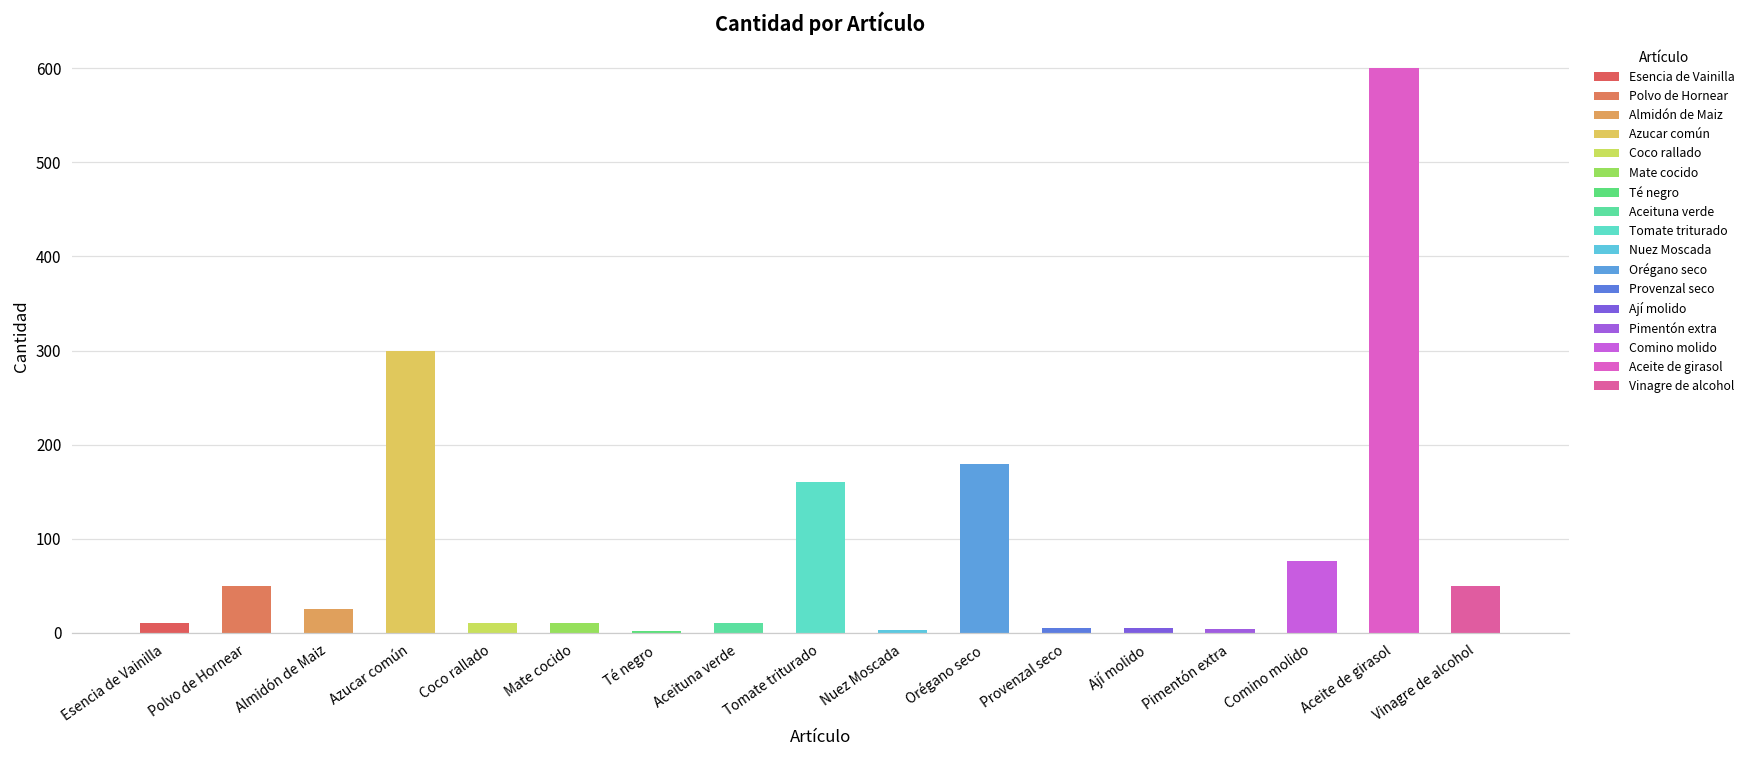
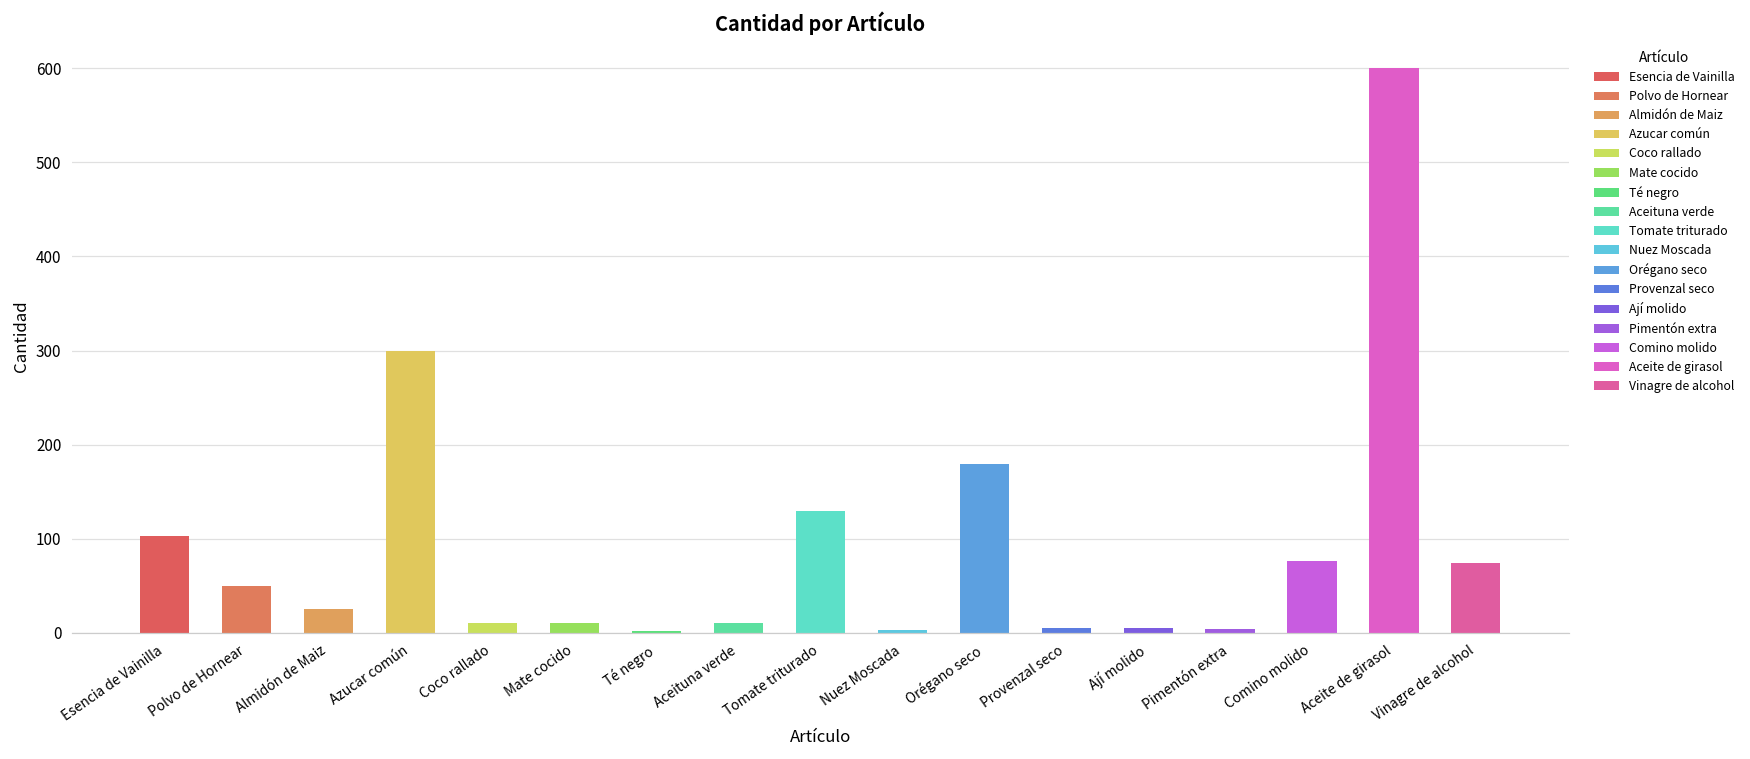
  {
-   "Esencia de Vainilla": 10,
+   "Esencia de Vainilla": 100,
    "Polvo de Hornear": 50,
    "Almidón de Maiz": 30,
    "Azucar común": 300,
    "Coco rallado": 10,
    "Mate cocido": 10,
    "Aceituna verde": 10,
-   "Tomate triturado": 160,
+   "Tomate triturado": 130,
    "Nuez Moscada": 0,
    "Orégano seco": 180,
    "Provenzal seco": 10,
    "Ají molido": 10,
    "Pimentón extra": 0,
    "Comino molido": 80,
    "Aceite de girasol": 600,
-   "Vinagre de alcohol": 50
+   "Vinagre de alcohol": 70
  }
